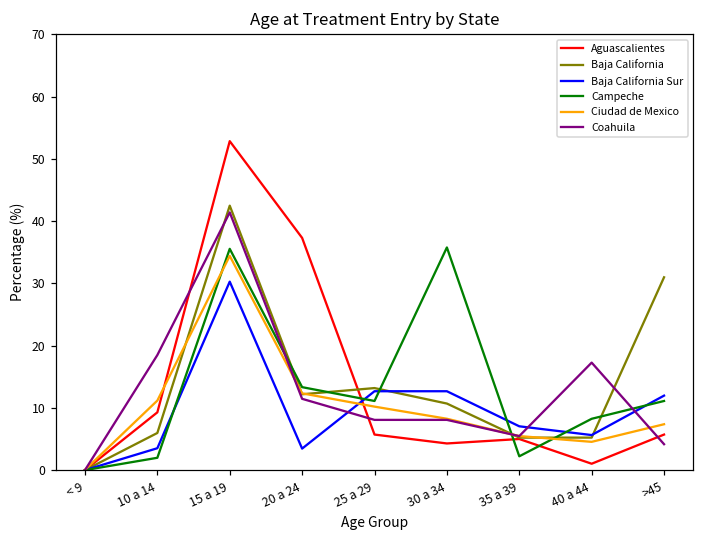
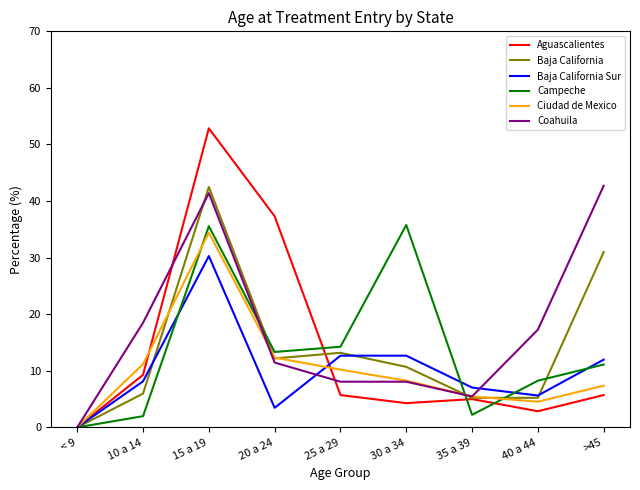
  {
    "Aguascalientes": {
      "10 a 14": 9,
      "15 a 19": 53,
      "20 a 24": 37,
      "25 a 29": 6,
      "30 a 34": 4,
-     "40 a 44": 1,
+     "40 a 44": 3,
      ">45": 6
    },
    "Baja California": {
      "10 a 14": 6,
      "15 a 19": 42,
      "25 a 29": 13,
      "30 a 34": 11,
      ">45": 31
    },
    "Baja California Sur": {
-     "10 a 14": 4,
+     "10 a 14": 8,
      "15 a 19": 30,
      "20 a 24": 3,
      "25 a 29": 13,
      "30 a 34": 13,
      "35 a 39": 7,
      ">45": 12
    },
    "Campeche": {
      "10 a 14": 2,
      "15 a 19": 36,
      "20 a 24": 13,
-     "25 a 29": 11,
+     "25 a 29": 14,
      "30 a 34": 36,
      "35 a 39": 2,
      "40 a 44": 8,
      ">45": 11
    },
    "Ciudad de Mexico": {
      "10 a 14": 11,
      "15 a 19": 34,
      "25 a 29": 10,
      "40 a 44": 5,
      ">45": 7
    },
    "Coahuila": {
      "10 a 14": 18,
      "15 a 19": 41,
      "20 a 24": 11,
      "25 a 29": 8,
      "40 a 44": 17,
-     ">45": 4
+     ">45": 43
    }
  }
